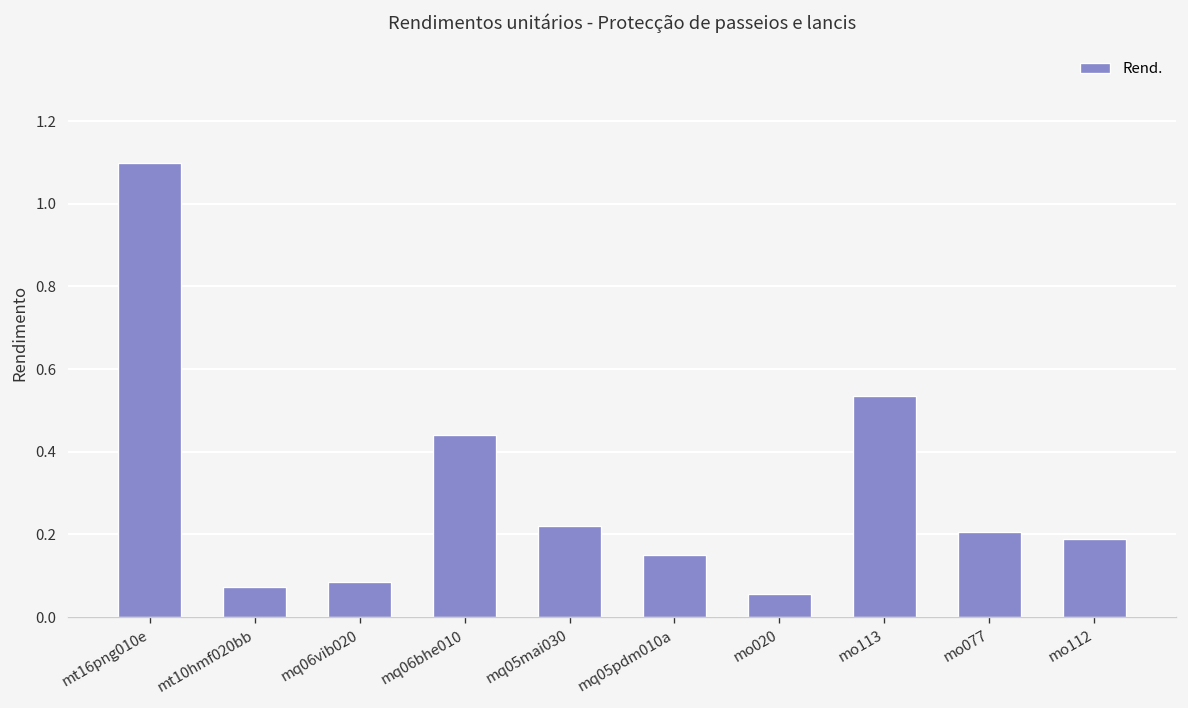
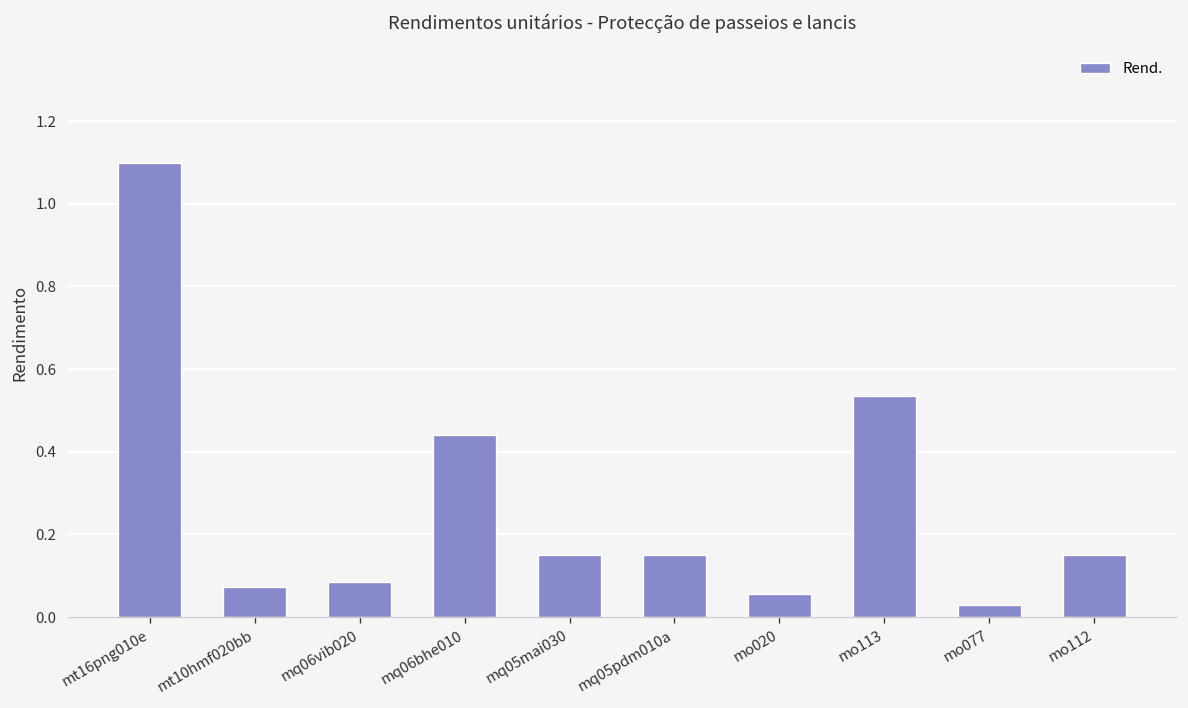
  {
    "mt16png010e": 1.10,
    "mt10hmf020bb": 0.07,
    "mq06vib020": 0.08,
    "mq06bhe010": 0.44,
-   "mq05mai030": 0.22,
+   "mq05mai030": 0.15,
    "mq05pdm010a": 0.15,
    "mo020": 0.06,
    "mo113": 0.53,
-   "mo077": 0.21,
-   "mo112": 0.19
+   "mo077": 0.03,
+   "mo112": 0.15
  }
